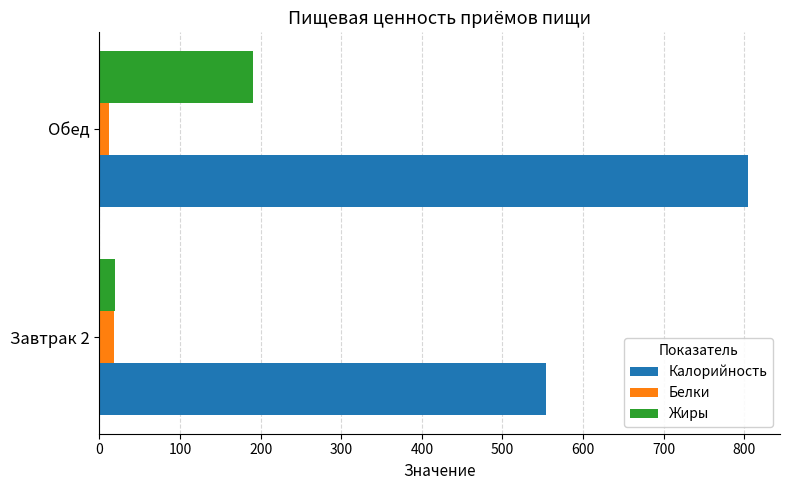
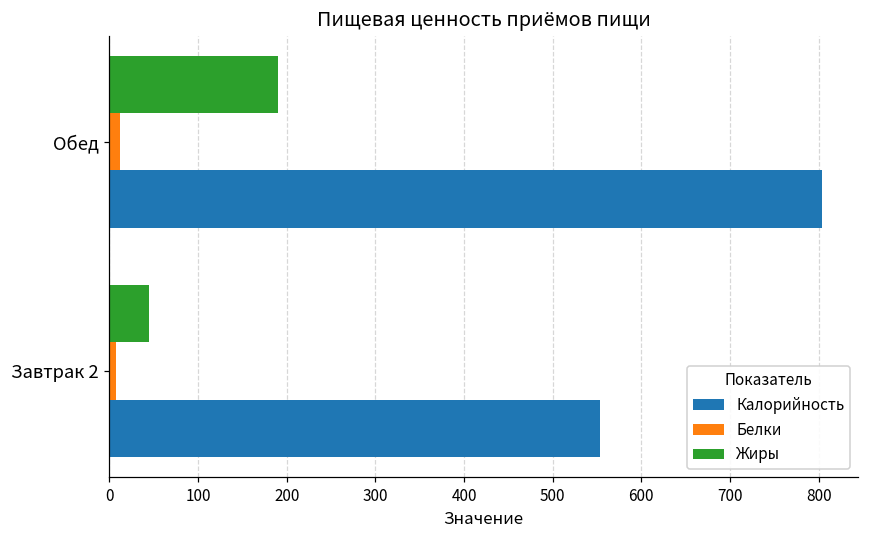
  {
    "Калорийность": {
      "Обед": 800,
      "Завтрак 2": 550
    },
    "Белки": {
      "Обед": 10,
-     "Завтрак 2": 20
+     "Завтрак 2": 10
    },
    "Жиры": {
      "Обед": 190,
-     "Завтрак 2": 20
+     "Завтрак 2": 50
    }
  }
